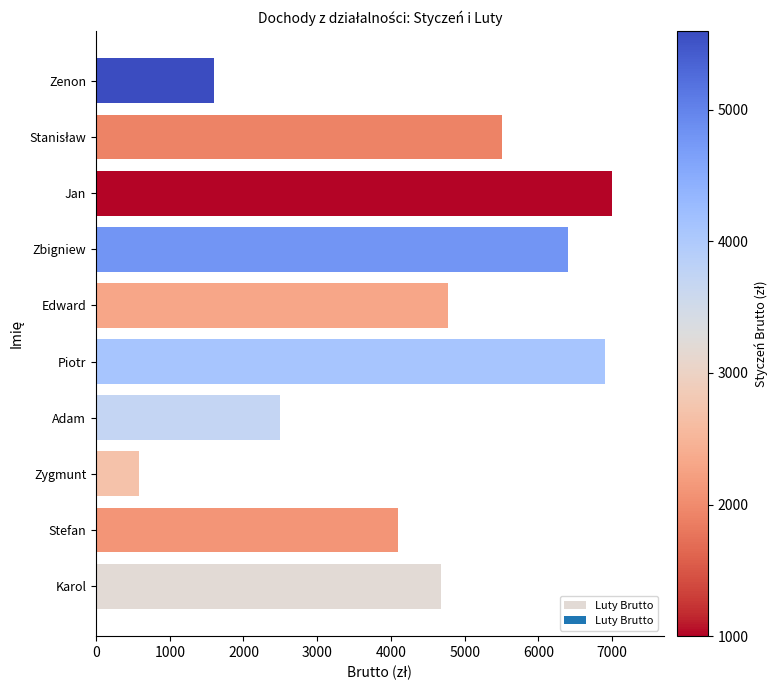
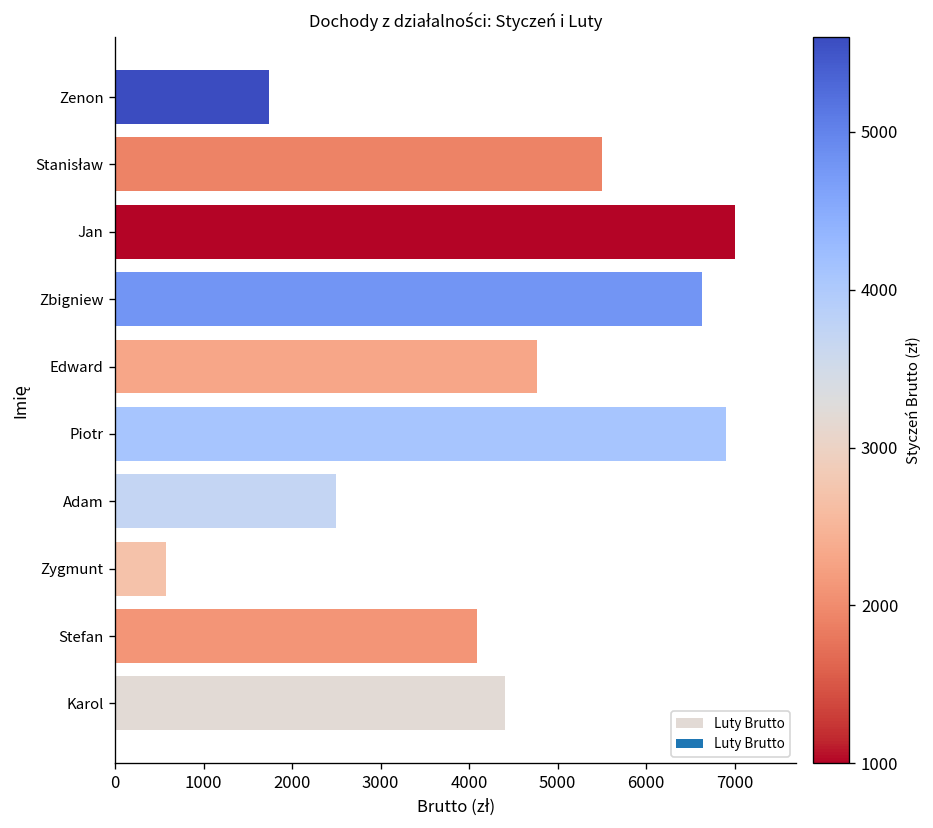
  {
-   "Zenon": 1600,
+   "Zenon": 1700,
    "Stanisław": 5500,
    "Jan": 7000,
-   "Zbigniew": 6400,
+   "Zbigniew": 6600,
    "Edward": 4800,
    "Piotr": 6900,
    "Adam": 2500,
    "Zygmunt": 600,
    "Stefan": 4100,
-   "Karol": 4700
+   "Karol": 4400
  }
